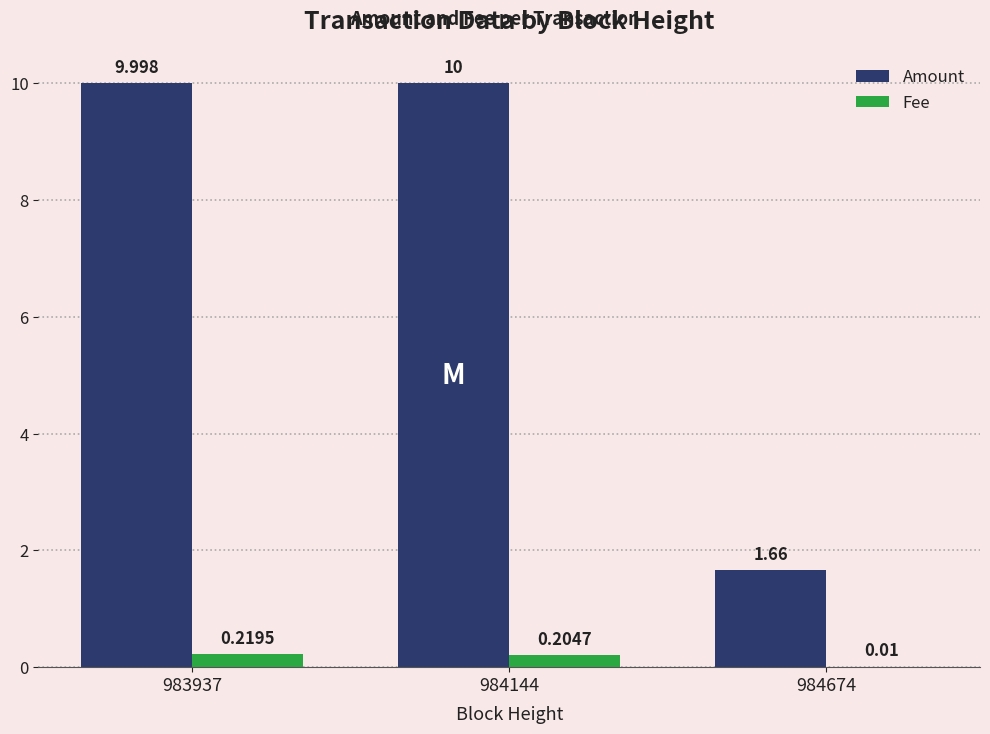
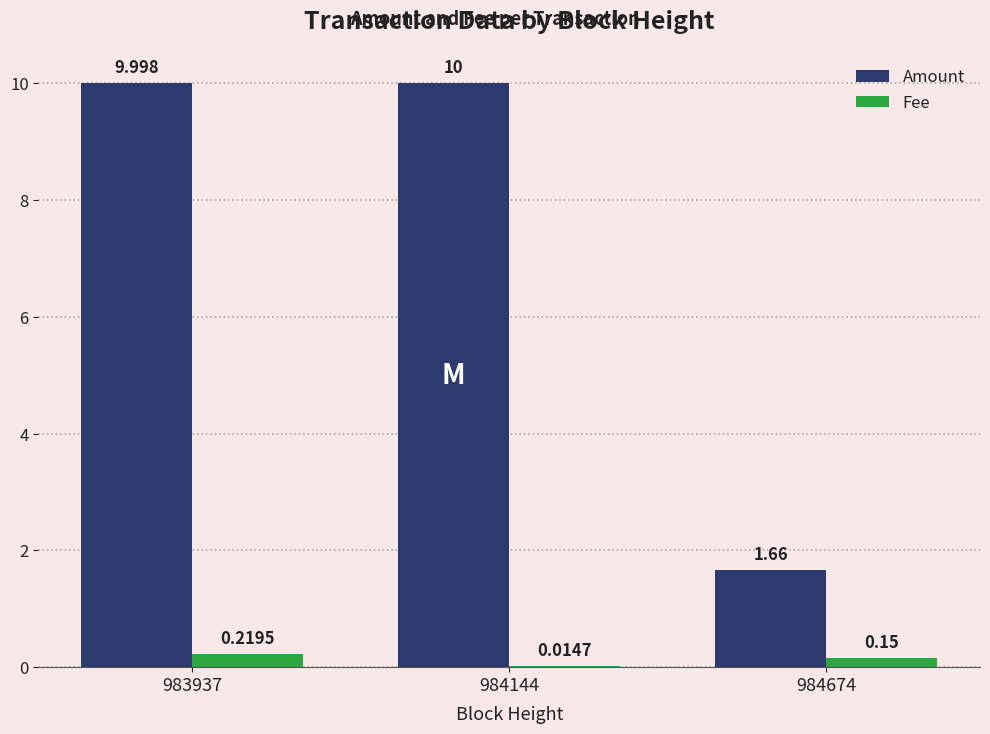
  {
    "Amount": {
      "983937": 9.998,
      "984144": 10,
      "984674": 1.66
    },
    "Fee": {
      "983937": 0.2195,
-     "984144": 0.2047,
-     "984674": 0.01
+     "984144": 0.0147,
+     "984674": 0.15
    }
  }
